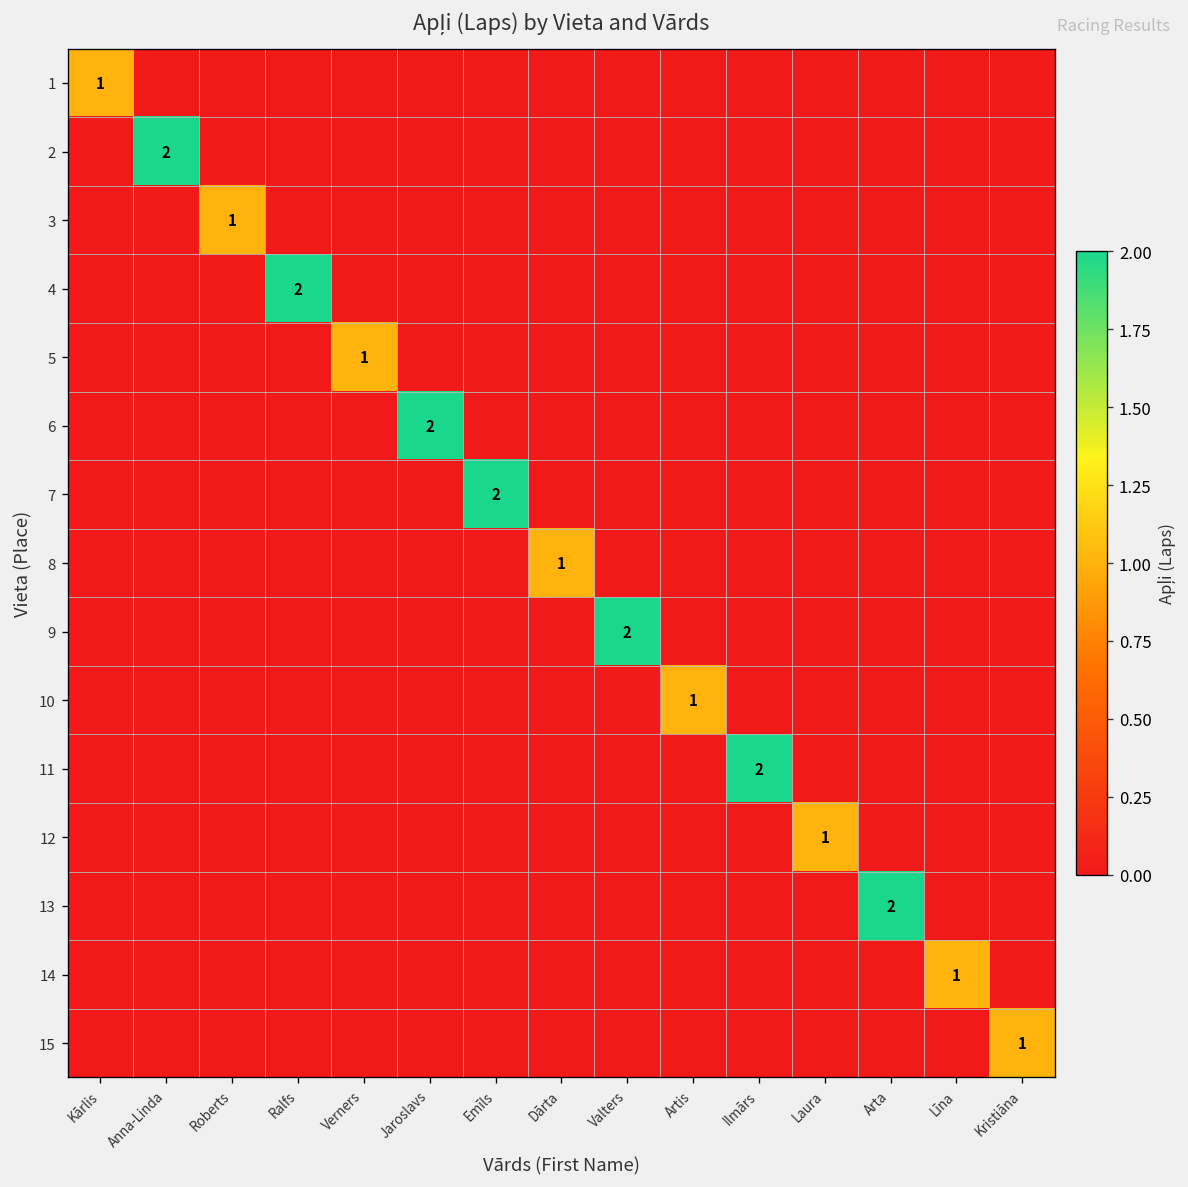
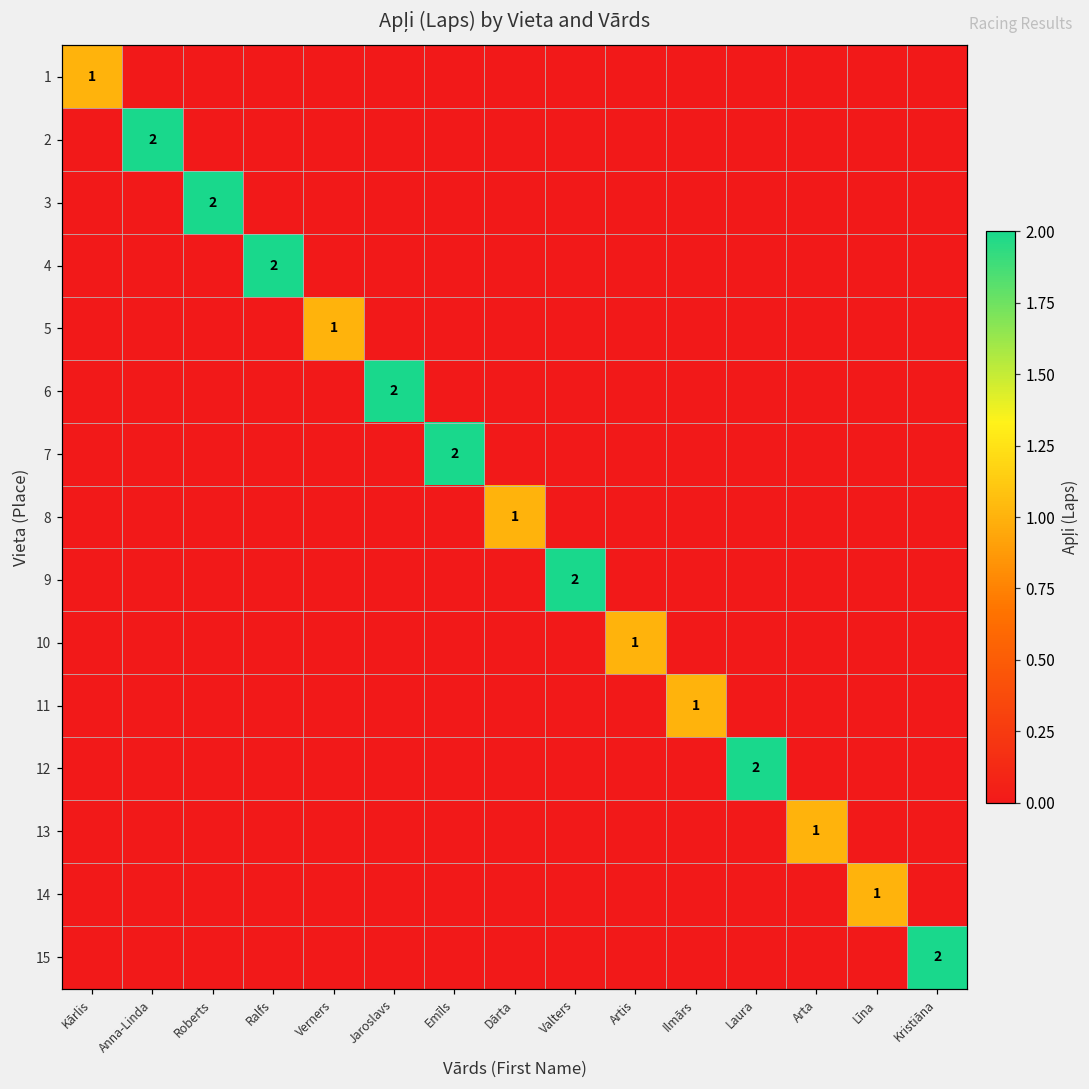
  {
    "1": {
      "Kārlis": 1
    },
    "2": {
      "Anna-Linda": 2
    },
    "3": {
-     "Roberts": 1
+     "Roberts": 2
    },
    "4": {
      "Ralfs": 2
    },
    "5": {
      "Verners": 1
    },
    "6": {
      "Jaroslavs": 2
    },
    "7": {
      "Emīls": 2
    },
    "8": {
      "Dārta": 1
    },
    "9": {
      "Valters": 2
    },
    "10": {
      "Artis": 1
    },
    "11": {
-     "Ilmārs": 2
+     "Ilmārs": 1
    },
    "12": {
-     "Laura": 1
+     "Laura": 2
    },
    "13": {
-     "Arta": 2
+     "Arta": 1
    },
    "14": {
      "Līna": 1
    },
    "15": {
-     "Kristiāna": 1
+     "Kristiāna": 2
    }
  }
